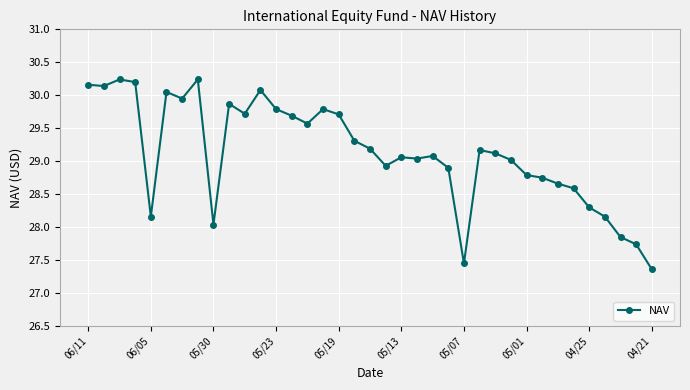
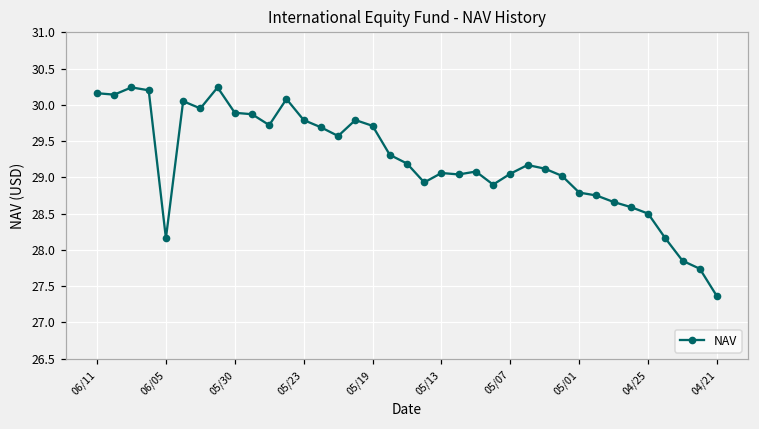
  {
    "06/11": 30.2,
    "06/05": 28.2,
-   "05/30": 28.0,
+   "05/30": 29.9,
    "05/23": 29.8,
    "05/19": 29.7,
    "05/13": 29.1,
-   "05/07": 27.5,
+   "05/07": 29.1,
    "05/01": 28.8,
-   "04/25": 28.3,
+   "04/25": 28.5,
    "04/21": 27.4
  }
